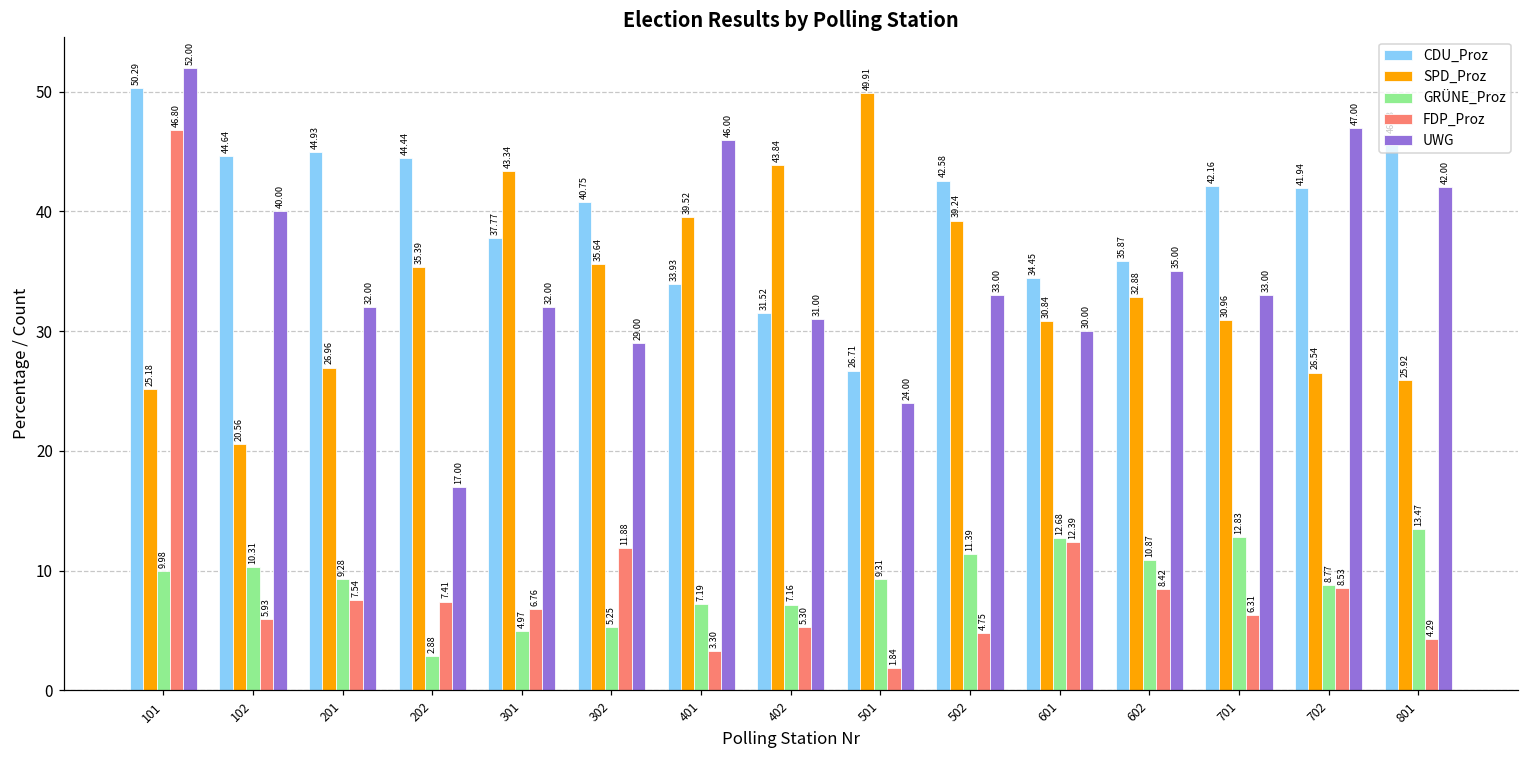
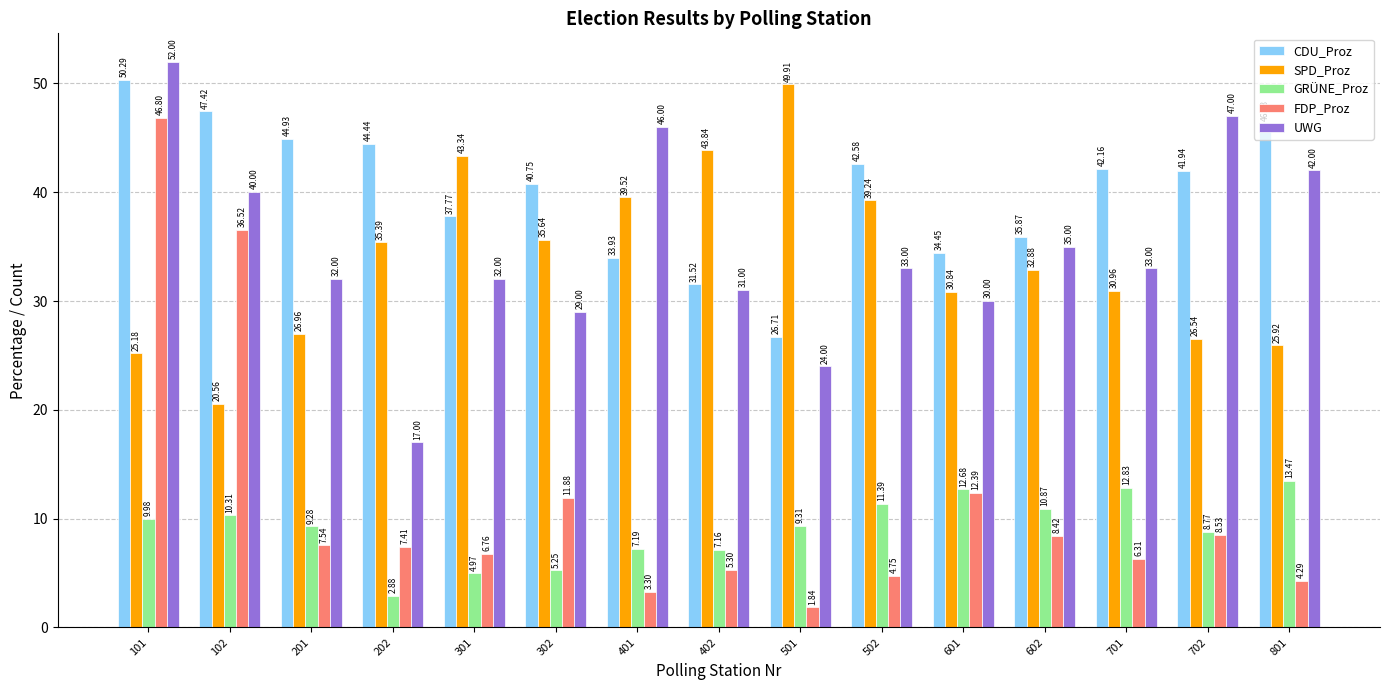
  {
    "CDU_Proz": {
      "101": 50.29,
-     "102": 44.64,
+     "102": 47.42,
      "201": 44.93,
      "202": 44.44,
      "301": 37.77,
      "302": 40.75,
      "401": 33.93,
      "402": 31.52,
      "501": 26.71,
      "502": 42.58,
      "601": 34.45,
      "602": 35.87,
      "701": 42.16,
      "702": 41.94
    },
    "SPD_Proz": {
      "101": 25.18,
      "102": 20.56,
      "201": 26.96,
      "202": 35.39,
      "301": 43.34,
      "302": 35.64,
      "401": 39.52,
      "402": 43.84,
      "501": 49.91,
      "502": 39.24,
      "601": 30.84,
      "602": 32.88,
      "701": 30.96,
      "702": 26.54,
      "801": 25.92
    },
    "GRÜNE_Proz": {
      "101": 9.98,
      "102": 10.31,
      "201": 9.28,
      "202": 2.88,
      "301": 4.97,
      "302": 5.25,
      "401": 7.19,
      "402": 7.16,
      "501": 9.31,
      "502": 11.39,
      "601": 12.68,
      "602": 10.87,
      "701": 12.83,
      "702": 8.77,
      "801": 13.47
    },
    "FDP_Proz": {
      "101": 46.80,
-     "102": 5.93,
+     "102": 36.52,
      "201": 7.54,
      "202": 7.41,
      "301": 6.76,
      "302": 11.88,
      "401": 3.30,
      "402": 5.30,
      "501": 1.84,
      "502": 4.75,
      "601": 12.39,
      "602": 8.42,
      "701": 6.31,
      "702": 8.53,
      "801": 4.29
    },
    "UWG": {
      "101": 52.00,
      "102": 40.00,
      "201": 32.00,
      "202": 17.00,
      "301": 32.00,
      "302": 29.00,
      "401": 46.00,
      "402": 31.00,
      "501": 24.00,
      "502": 33.00,
      "601": 30.00,
      "602": 35.00,
      "701": 33.00,
      "702": 47.00,
      "801": 42.00
    }
  }
